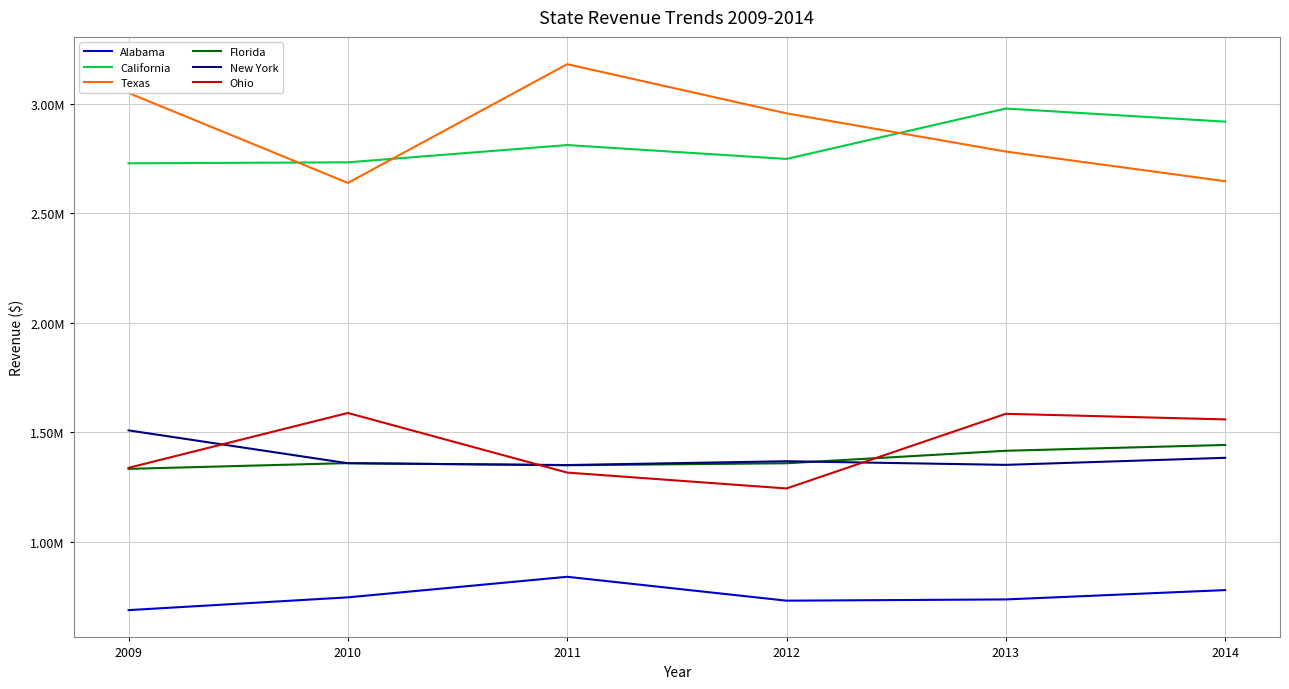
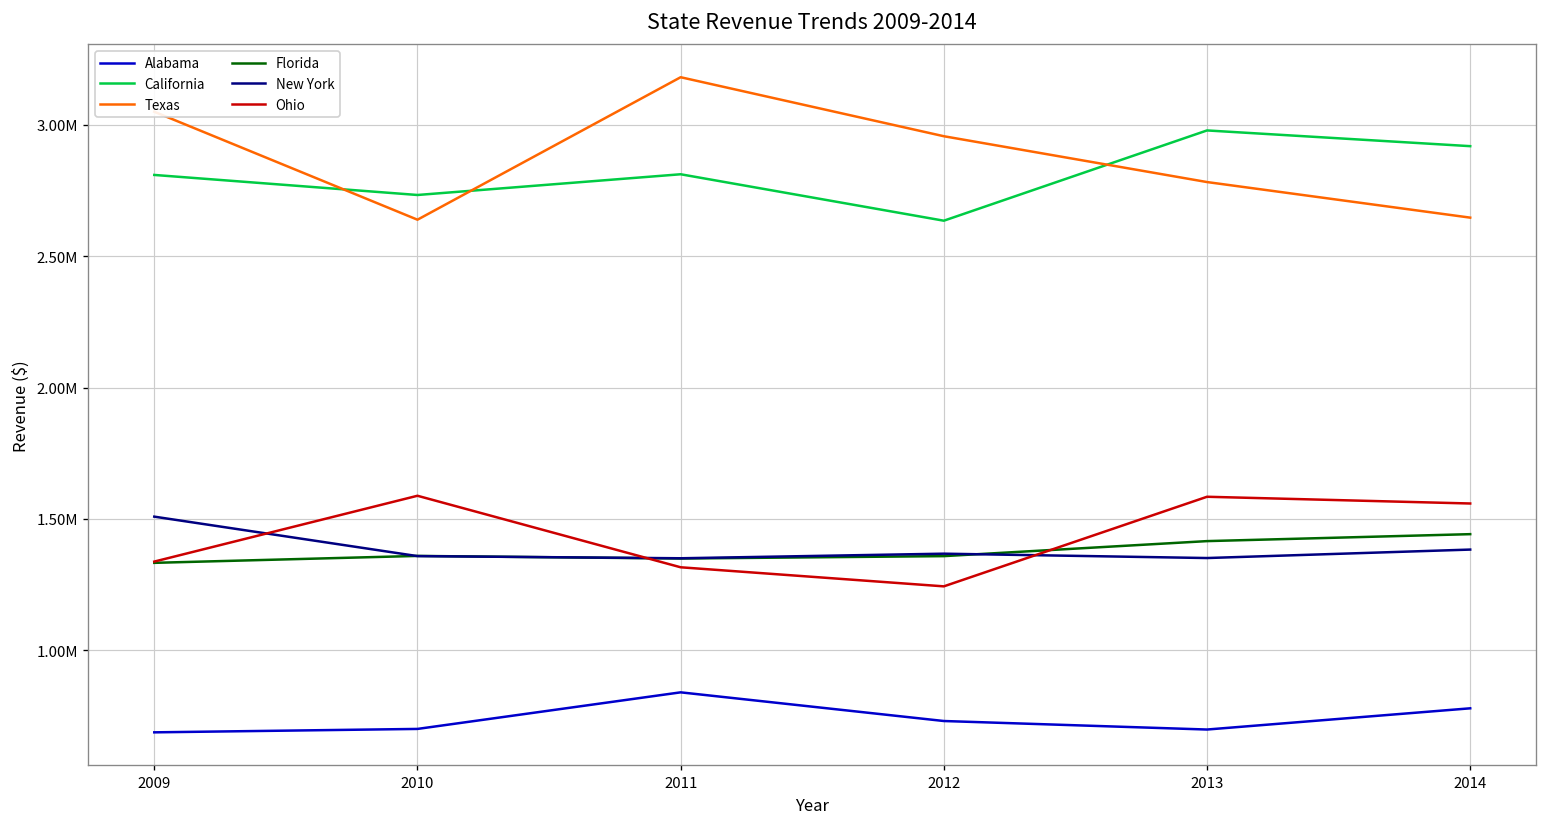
  {
    "Alabama": {
      "2009": 690000,
-     "2010": 750000,
+     "2010": 700000,
      "2011": 840000,
      "2012": 730000,
-     "2013": 740000,
+     "2013": 700000,
      "2014": 780000
    },
    "California": {
-     "2009": 2730000,
+     "2009": 2810000,
      "2010": 2730000,
      "2011": 2810000,
-     "2012": 2750000,
+     "2012": 2640000,
      "2013": 2980000,
      "2014": 2920000
    },
    "Texas": {
      "2009": 3050000,
      "2010": 2640000,
      "2011": 3180000,
      "2012": 2960000,
      "2013": 2780000,
      "2014": 2650000
    },
    "Florida": {
      "2013": 1420000,
      "2014": 1440000
    },
    "New York": {
      "2009": 1510000,
      "2013": 1350000,
      "2014": 1380000
    },
    "Ohio": {
      "2010": 1590000,
      "2011": 1320000,
      "2012": 1240000,
      "2013": 1580000,
      "2014": 1560000
    }
  }
